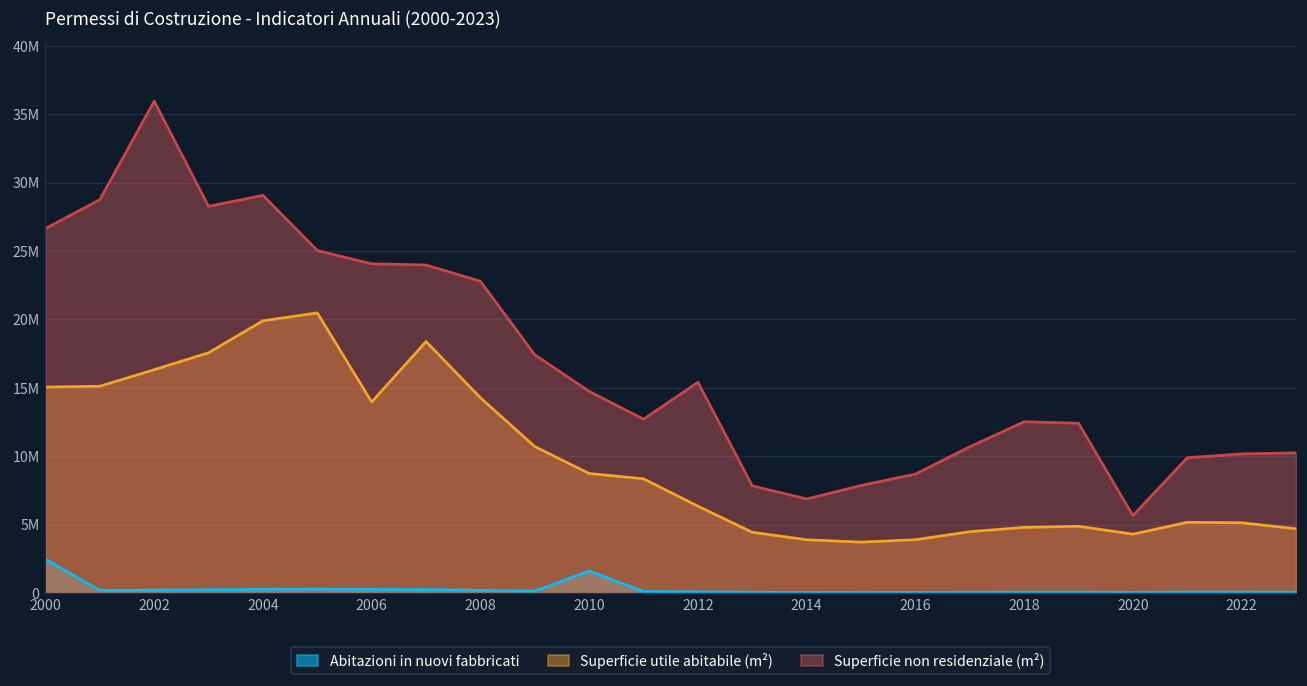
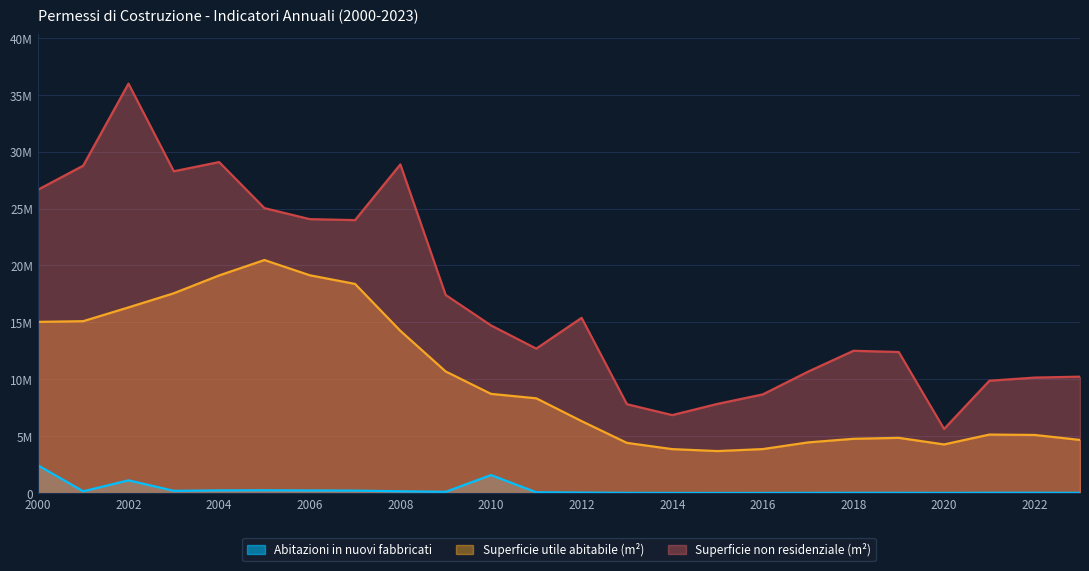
  {
    "Abitazioni in nuovi fabbricati": {
      "2000": 2500000,
-     "2002": 200000,
+     "2002": 1200000,
      "2004": 300000,
      "2006": 300000,
      "2008": 200000,
      "2010": 1600000,
      "2012": 100000,
      "2014": 0,
      "2016": 0,
      "2018": 100000,
      "2020": 0,
      "2022": 100000
    },
    "Superficie utile abitabile (m²)": {
      "2000": 15100000,
      "2002": 16300000,
-     "2004": 19900000,
-     "2006": 14000000,
+     "2004": 19100000,
+     "2006": 19100000,
      "2008": 14300000,
      "2010": 8700000,
      "2012": 6300000,
      "2014": 3900000,
      "2016": 3900000,
      "2018": 4800000,
      "2020": 4300000,
      "2022": 5100000
    },
    "Superficie non residenziale (m²)": {
      "2000": 26600000,
      "2002": 36000000,
      "2004": 29100000,
      "2006": 24100000,
-     "2008": 22800000,
+     "2008": 28900000,
      "2010": 14700000,
      "2012": 15400000,
      "2014": 6900000,
      "2016": 8700000,
      "2018": 12500000,
      "2020": 5700000,
      "2022": 10200000
    }
  }
